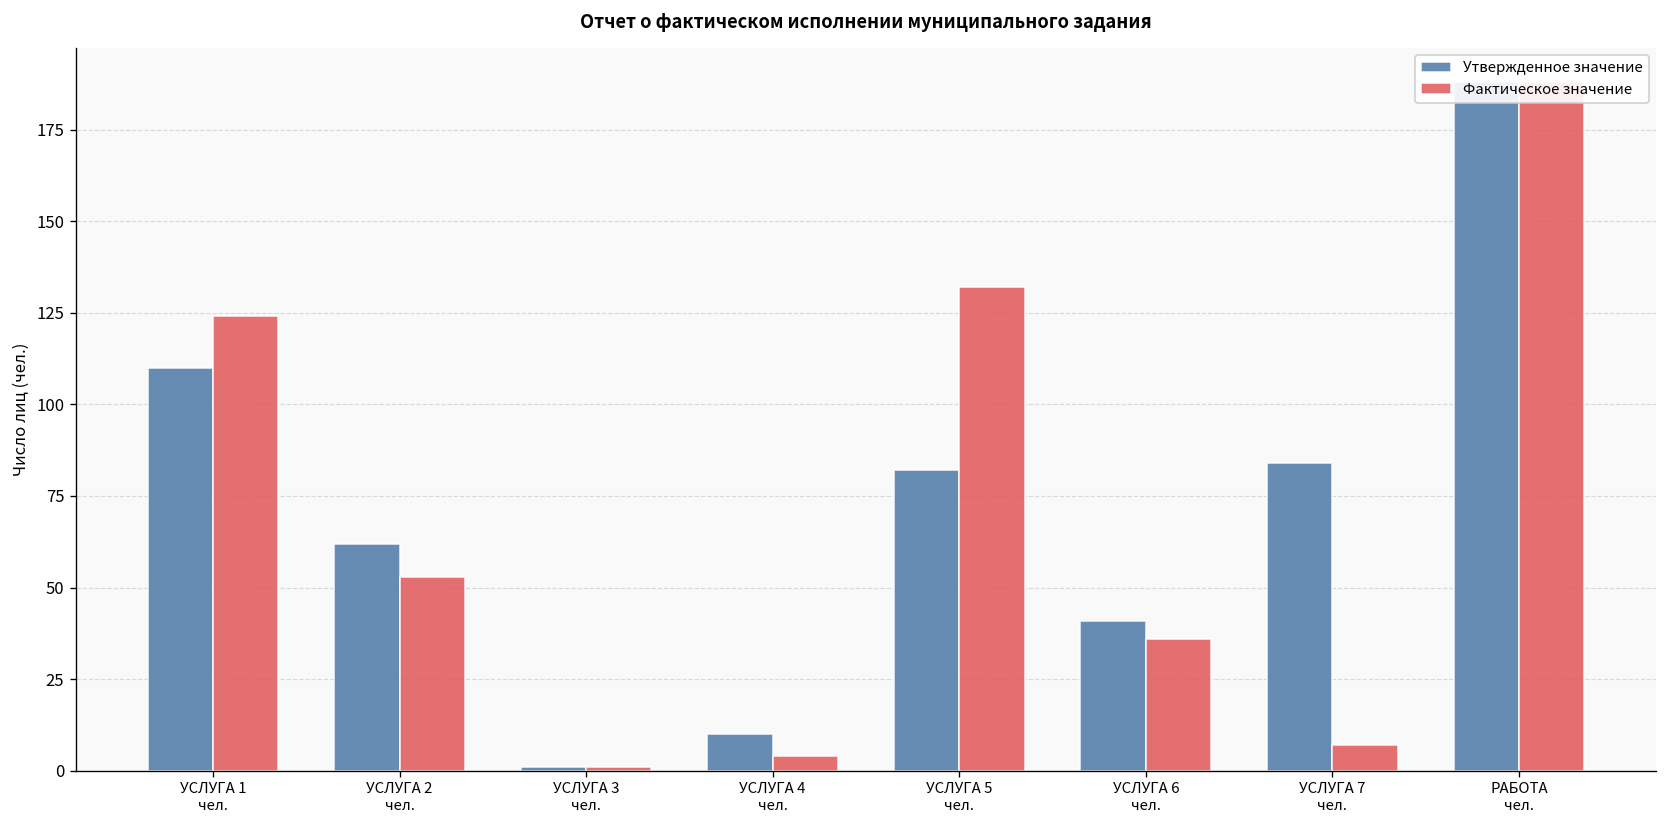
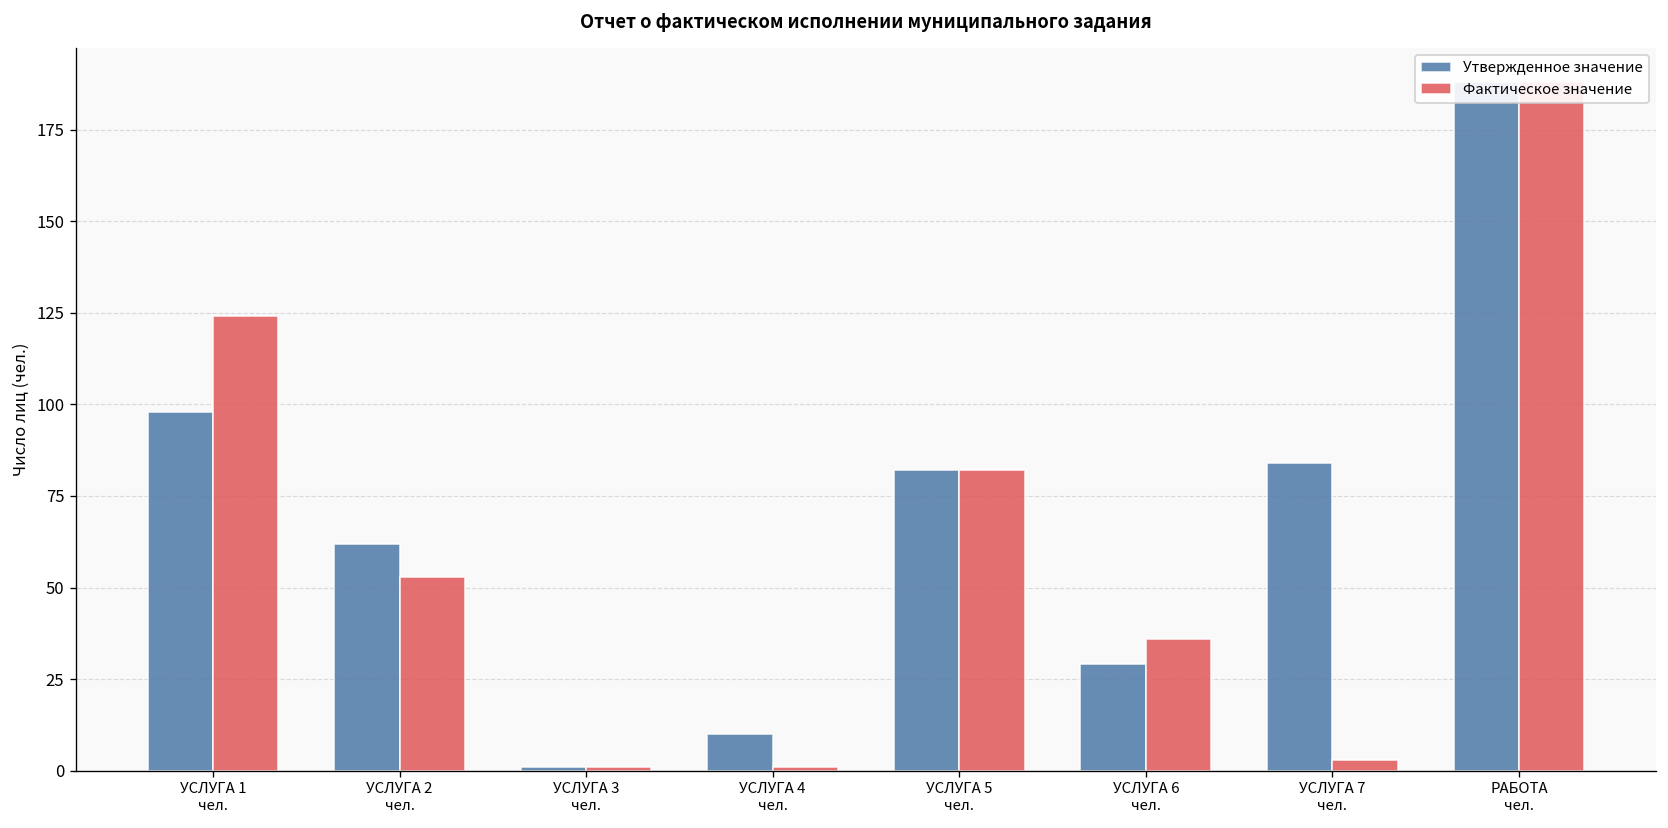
  {
    "Утвержденное значение": {
-     "УСЛУГА 1 чел.": 110,
+     "УСЛУГА 1 чел.": 98,
      "УСЛУГА 2 чел.": 62,
      "УСЛУГА 3 чел.": 1,
      "УСЛУГА 4 чел.": 10,
      "УСЛУГА 5 чел.": 82,
-     "УСЛУГА 6 чел.": 41,
+     "УСЛУГА 6 чел.": 29,
      "УСЛУГА 7 чел.": 84
    },
    "Фактическое значение": {
      "УСЛУГА 1 чел.": 124,
      "УСЛУГА 2 чел.": 53,
      "УСЛУГА 3 чел.": 1,
-     "УСЛУГА 4 чел.": 4,
-     "УСЛУГА 5 чел.": 132,
+     "УСЛУГА 4 чел.": 1,
+     "УСЛУГА 5 чел.": 82,
      "УСЛУГА 6 чел.": 36,
-     "УСЛУГА 7 чел.": 7
+     "УСЛУГА 7 чел.": 3
    }
  }
